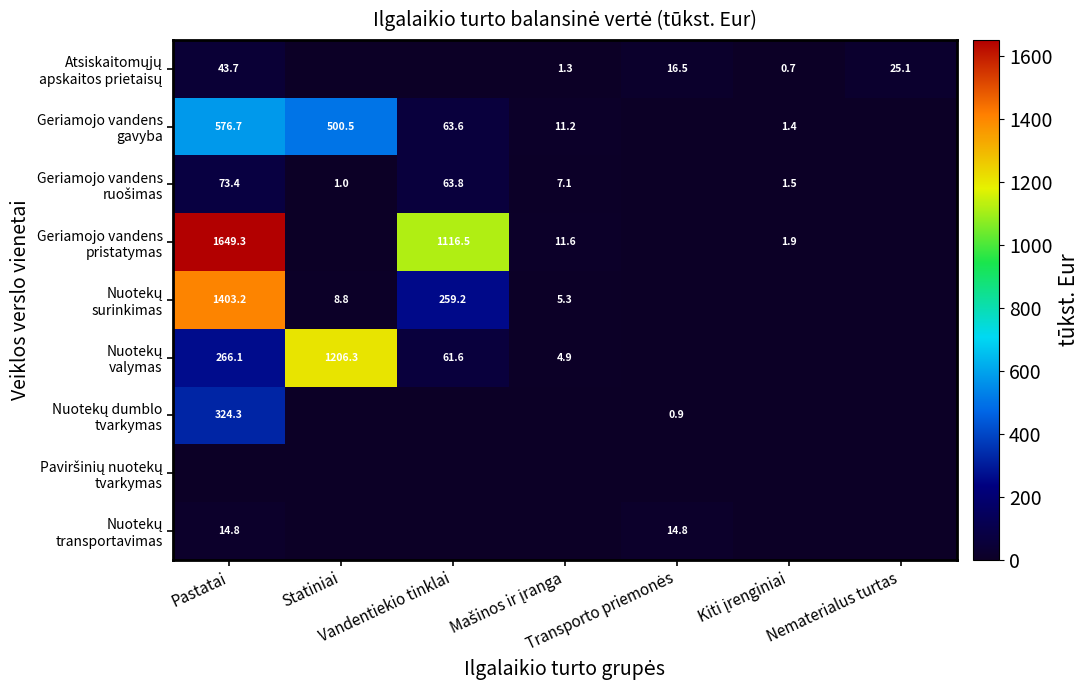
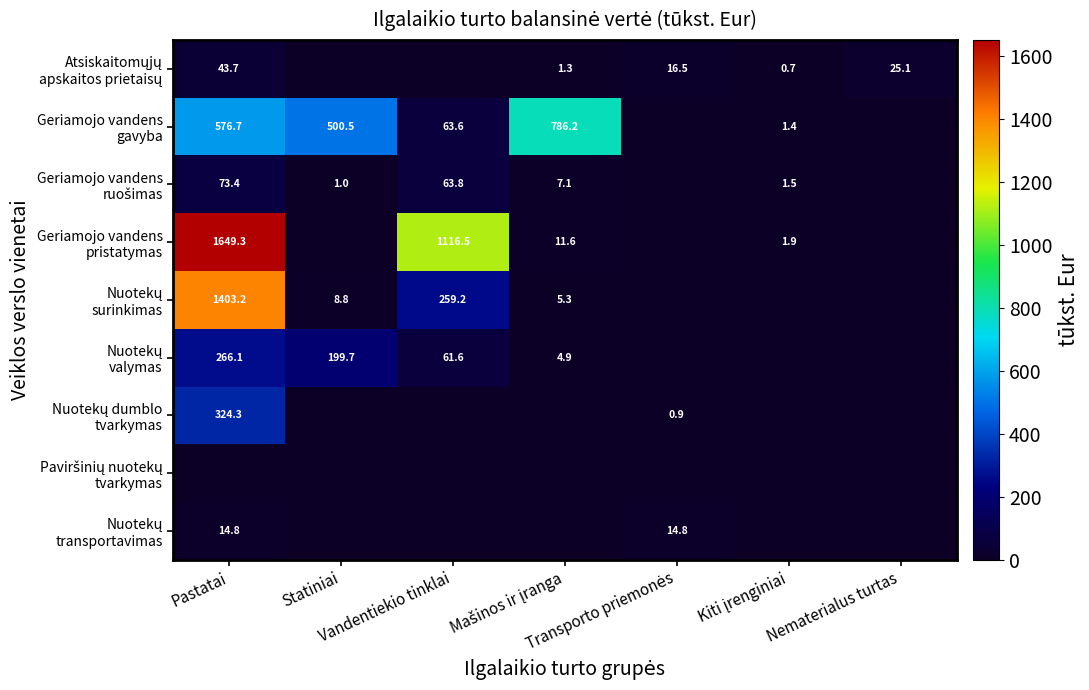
  {
    "Atsiskaitomųjų apskaitos prietaisų": {
      "Pastatai": 43.7,
      "Mašinos ir įranga": 1.3,
      "Transporto priemonės": 16.5,
      "Kiti įrenginiai": 0.7,
      "Nematerialus turtas": 25.1
    },
    "Geriamojo vandens gavyba": {
      "Pastatai": 576.7,
      "Statiniai": 500.5,
      "Vandentiekio tinklai": 63.6,
-     "Mašinos ir įranga": 11.2,
+     "Mašinos ir įranga": 786.2,
      "Kiti įrenginiai": 1.4
    },
    "Geriamojo vandens ruošimas": {
      "Pastatai": 73.4,
      "Statiniai": 1.0,
      "Vandentiekio tinklai": 63.8,
      "Mašinos ir įranga": 7.1,
      "Kiti įrenginiai": 1.5
    },
    "Geriamojo vandens pristatymas": {
      "Pastatai": 1649.3,
      "Vandentiekio tinklai": 1116.5,
      "Mašinos ir įranga": 11.6,
      "Kiti įrenginiai": 1.9
    },
    "Nuotekų surinkimas": {
      "Pastatai": 1403.2,
      "Statiniai": 8.8,
      "Vandentiekio tinklai": 259.2,
      "Mašinos ir įranga": 5.3
    },
    "Nuotekų valymas": {
      "Pastatai": 266.1,
-     "Statiniai": 1206.3,
+     "Statiniai": 199.7,
      "Vandentiekio tinklai": 61.6,
      "Mašinos ir įranga": 4.9
    },
    "Nuotekų dumblo tvarkymas": {
      "Pastatai": 324.3,
      "Transporto priemonės": 0.9
    },
    "Nuotekų transportavimas": {
      "Pastatai": 14.8,
      "Transporto priemonės": 14.8
    }
  }
